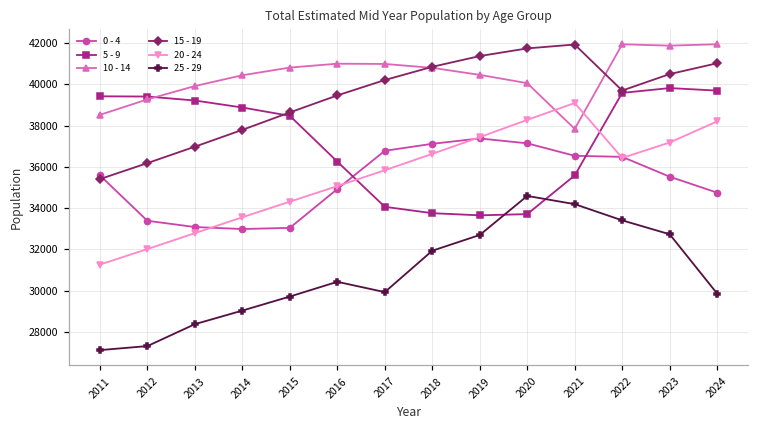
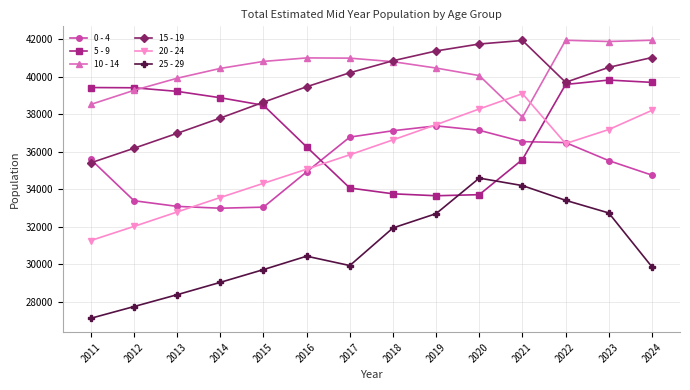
  {
    "25 - 29": {
      "2011": 27100,
-     "2012": 27300,
+     "2012": 27700,
      "2013": 28400,
      "2014": 29000,
      "2015": 29700,
      "2016": 30400,
      "2017": 29900,
      "2018": 31900,
      "2019": 32700,
      "2020": 34600,
      "2021": 34200,
      "2022": 33400,
      "2023": 32700,
      "2024": 29900
    }
  }
